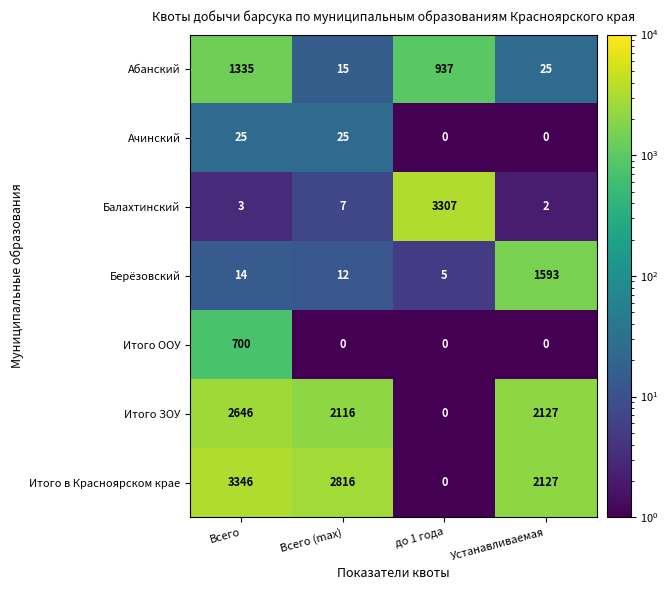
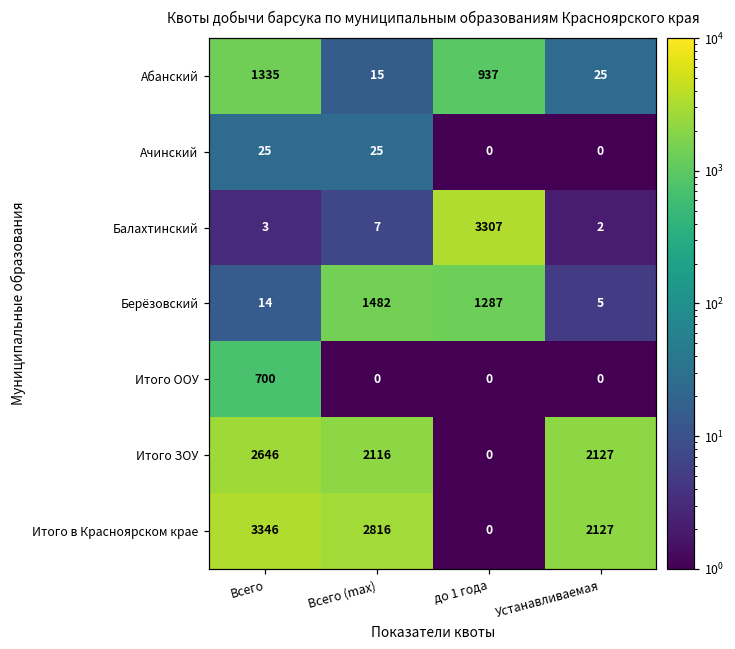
  {
    "Абанский": {
      "Всего": 1335,
      "Всего (max)": 15,
      "до 1 года": 937,
      "Устанавливаемая": 25
    },
    "Ачинский": {
      "Всего": 25,
      "Всего (max)": 25,
      "до 1 года": 0,
      "Устанавливаемая": 0
    },
    "Балахтинский": {
      "Всего": 3,
      "Всего (max)": 7,
      "до 1 года": 3307,
      "Устанавливаемая": 2
    },
    "Берёзовский": {
      "Всего": 14,
-     "Всего (max)": 12,
-     "до 1 года": 5,
-     "Устанавливаемая": 1593
+     "Всего (max)": 1482,
+     "до 1 года": 1287,
+     "Устанавливаемая": 5
    },
    "Итого ООУ": {
      "Всего": 700,
      "Всего (max)": 0,
      "до 1 года": 0,
      "Устанавливаемая": 0
    },
    "Итого ЗОУ": {
      "Всего": 2646,
      "Всего (max)": 2116,
      "до 1 года": 0,
      "Устанавливаемая": 2127
    },
    "Итого в Красноярском крае": {
      "Всего": 3346,
      "Всего (max)": 2816,
      "до 1 года": 0,
      "Устанавливаемая": 2127
    }
  }
